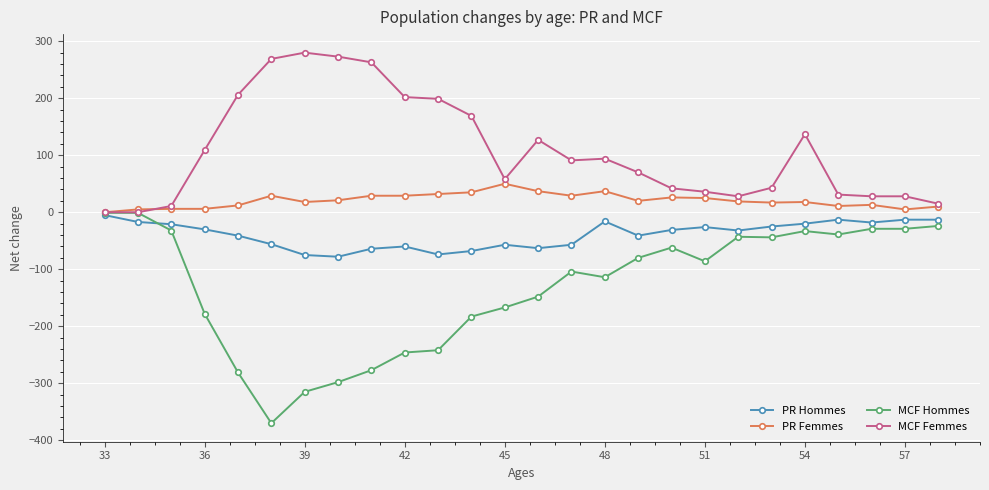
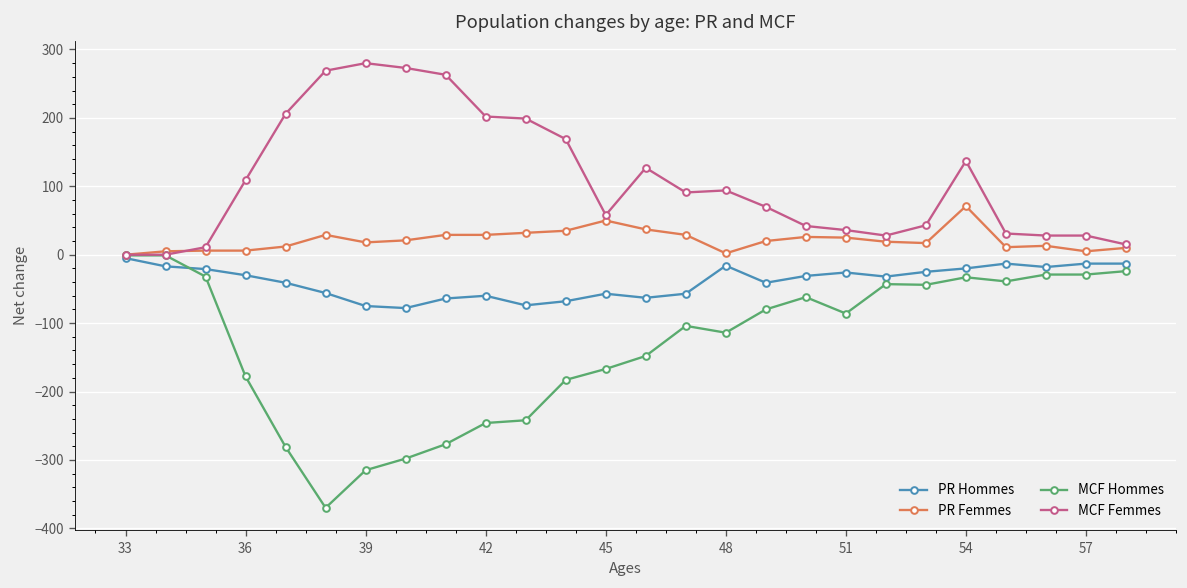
  {
    "PR Hommes": {
      "36": -30,
      "39": -80,
      "42": -60,
      "45": -60,
      "48": -20,
      "51": -30,
      "54": -20,
      "57": -10
    },
    "PR Femmes": {
      "36": 10,
      "39": 20,
      "42": 30,
      "45": 50,
-     "48": 40,
+     "48": 0,
      "51": 30,
-     "54": 20,
+     "54": 70,
      "57": 10
    },
    "MCF Hommes": {
      "36": -180,
      "39": -320,
      "42": -250,
      "45": -170,
      "48": -110,
      "51": -90,
      "54": -30,
      "57": -30
    },
    "MCF Femmes": {
      "36": 110,
      "39": 280,
      "42": 200,
      "45": 60,
      "48": 90,
      "51": 40,
      "54": 140,
      "57": 30
    }
  }
